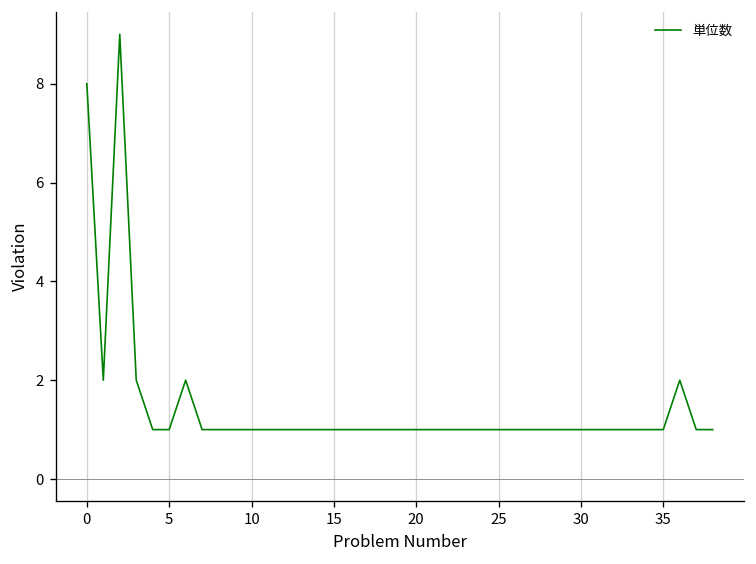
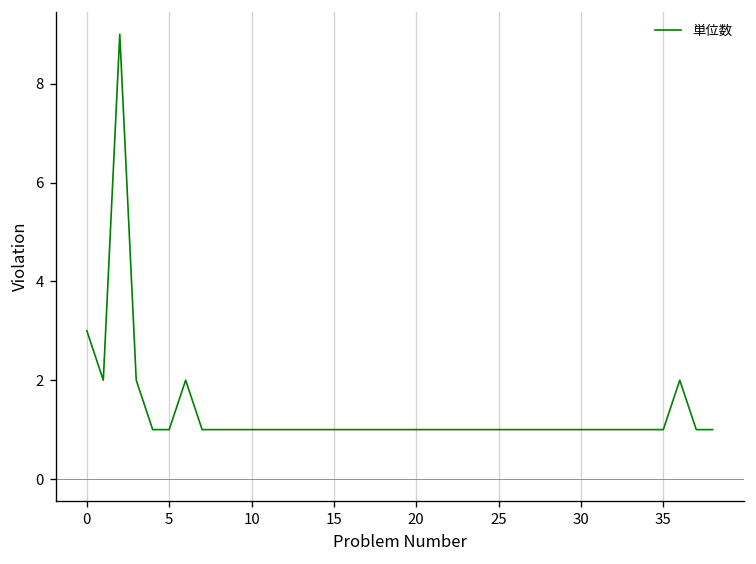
  {
-   "0": 8,
+   "0": 3,
    "5": 1,
    "10": 1,
    "15": 1,
    "20": 1,
    "25": 1,
    "30": 1,
    "35": 1
  }
